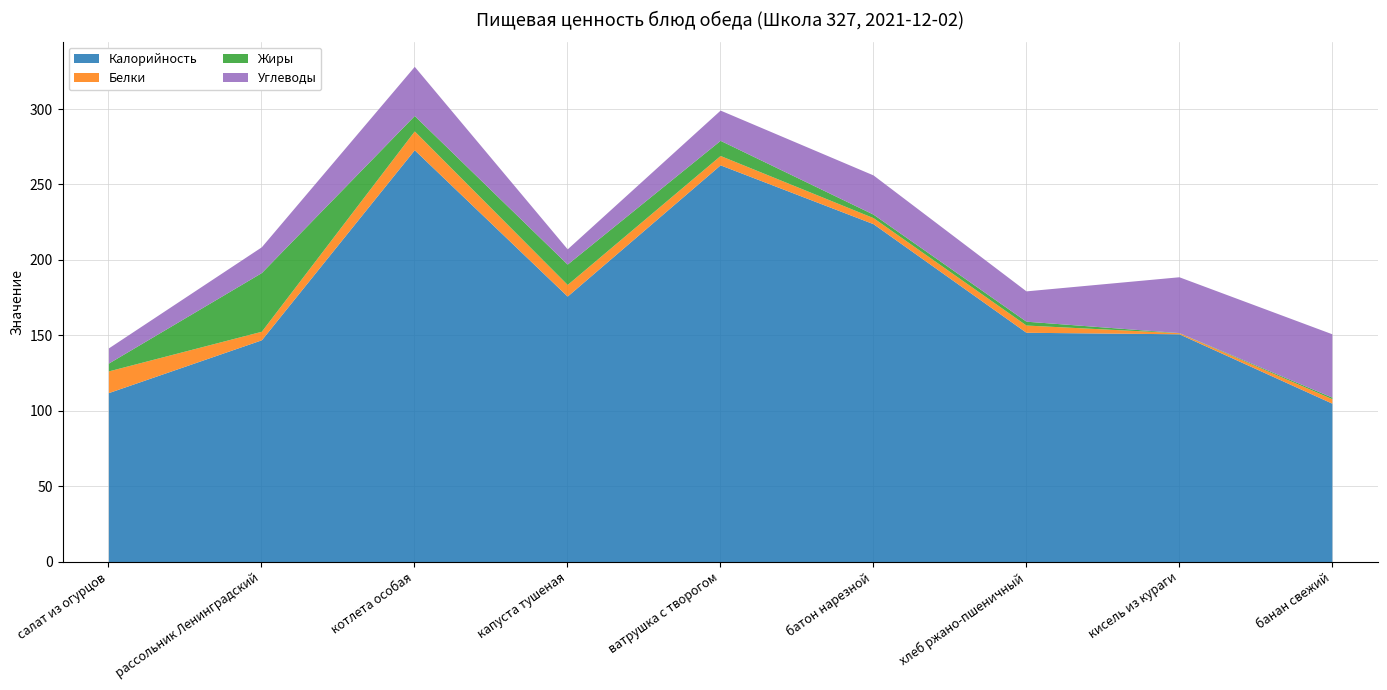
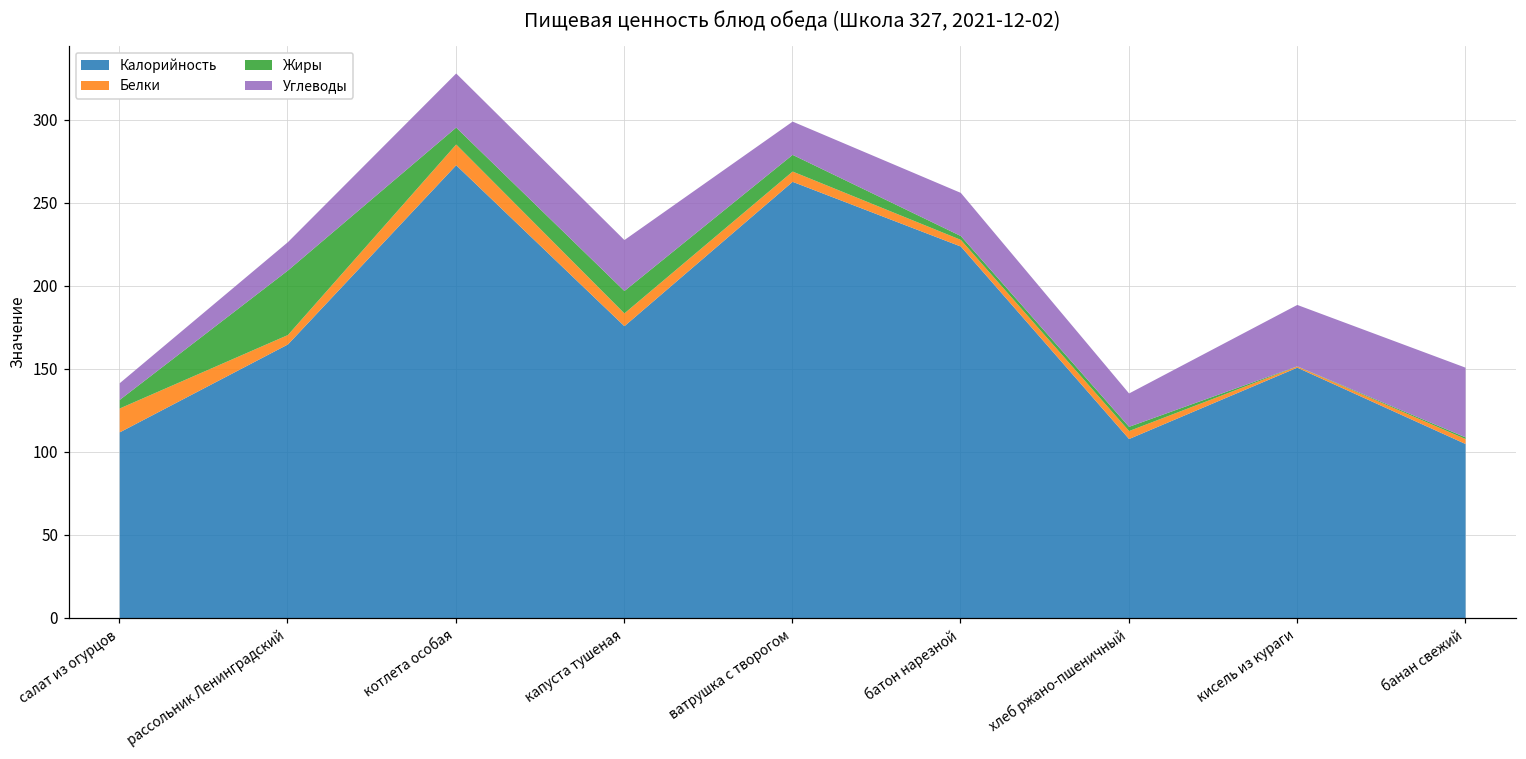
  {
    "Калорийность": {
      "салат из огурцов": 112,
-     "рассольник Ленинградский": 147,
+     "рассольник Ленинградский": 165,
      "котлета особая": 273,
      "капуста тушеная": 176,
      "ватрушка с творогом": 263,
      "батон нарезной": 224,
-     "хлеб ржано-пшеничный": 152,
+     "хлеб ржано-пшеничный": 108,
      "банан свежий": 105
    },
    "Белки": {
      "салат из огурцов": 14,
      "рассольник Ленинградский": 6,
      "котлета особая": 13,
      "капуста тушеная": 8,
      "ватрушка с творогом": 6,
      "батон нарезной": 4,
      "хлеб ржано-пшеничный": 5
    },
    "Жиры": {
      "салат из огурцов": 5,
      "рассольник Ленинградский": 39,
      "котлета особая": 10,
      "капуста тушеная": 14,
      "ватрушка с творогом": 10,
      "батон нарезной": 2,
      "хлеб ржано-пшеничный": 3
    },
    "Углеводы": {
      "салат из огурцов": 10,
      "рассольник Ленинградский": 17,
      "котлета особая": 33,
-     "капуста тушеная": 10,
+     "капуста тушеная": 31,
      "ватрушка с творогом": 20,
      "батон нарезной": 26,
      "хлеб ржано-пшеничный": 20,
      "кисель из кураги": 37,
      "банан свежий": 42
    }
  }
